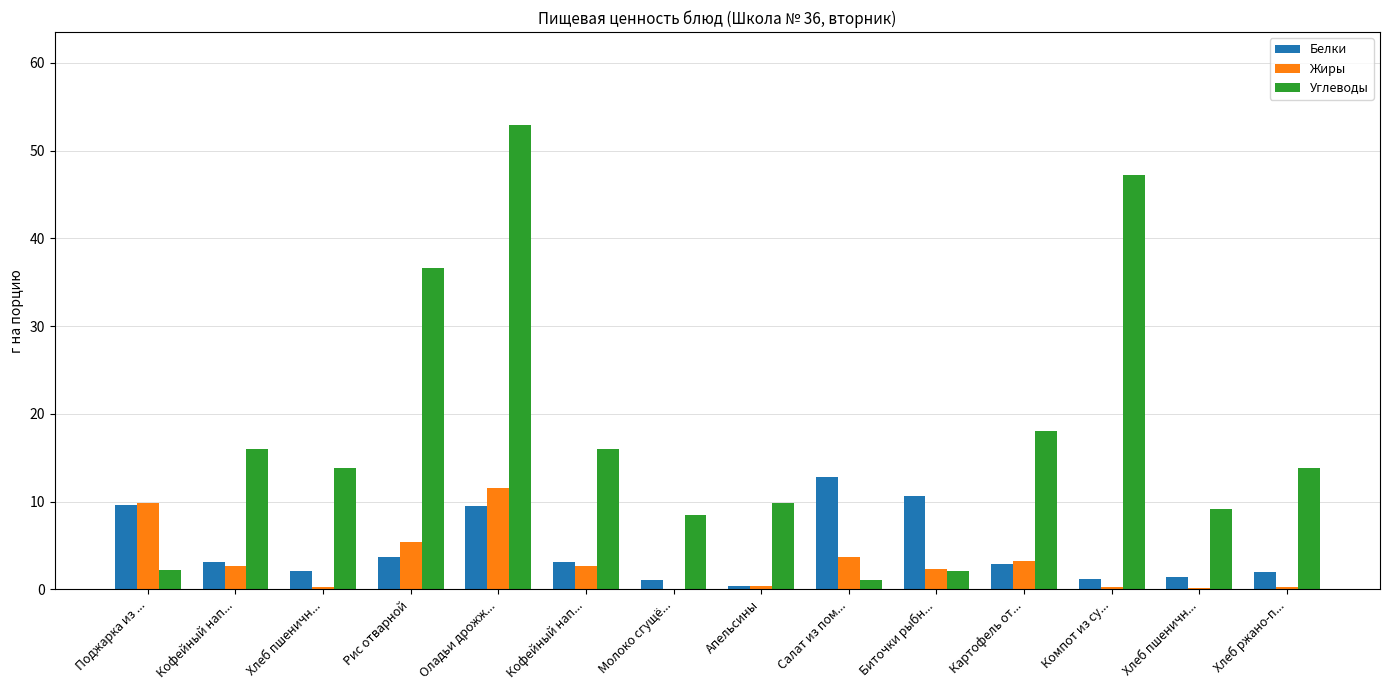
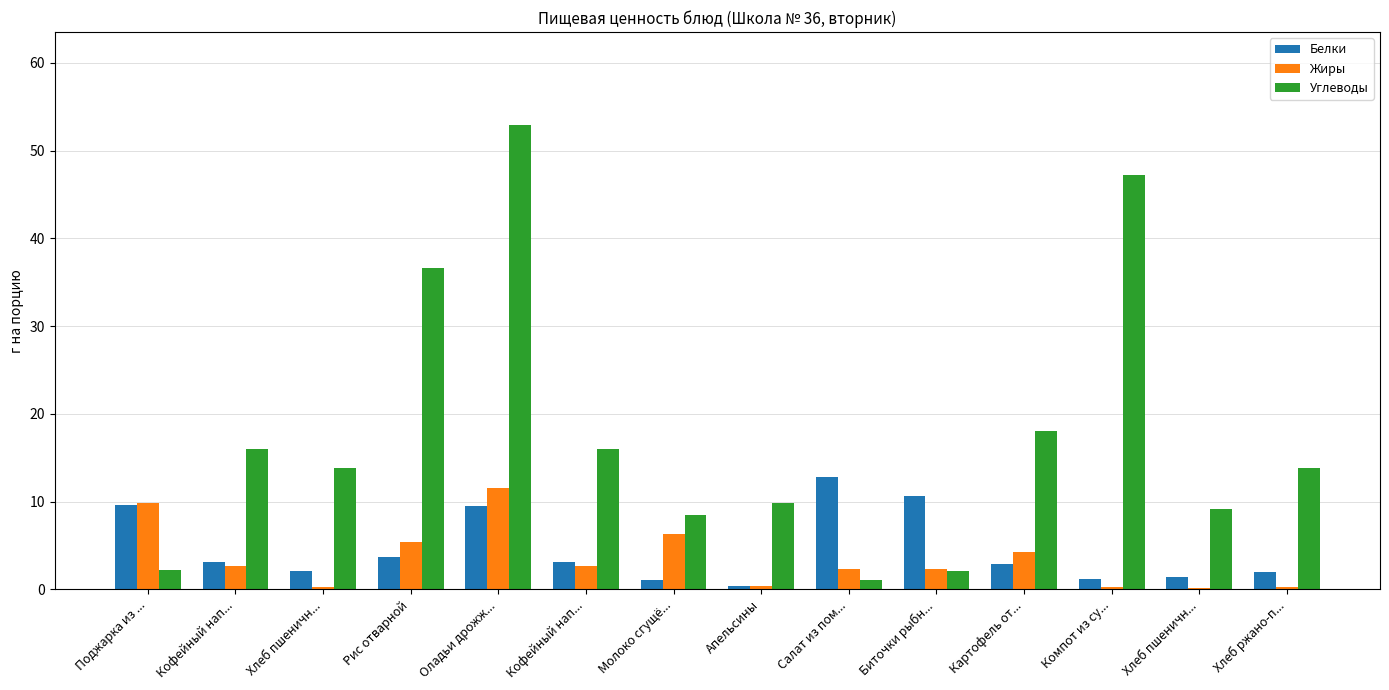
  {
    "Белки": {
      "Поджарка из ...": 10,
      "Рис отварной": 4,
      "Оладьи дрожж...": 9,
      "Молоко сгущё...": 1,
      "Апельсины": 0,
      "Салат из пом...": 13,
      "Биточки рыбн...": 11,
      "Картофель от...": 3,
      "Компот из су...": 1,
      "Хлеб ржано-п...": 2
    },
    "Жиры": {
      "Поджарка из ...": 10,
      "Рис отварной": 5,
      "Оладьи дрожж...": 12,
-     "Молоко сгущё...": 0,
+     "Молоко сгущё...": 6,
      "Апельсины": 0,
-     "Салат из пом...": 4,
+     "Салат из пом...": 2,
      "Биточки рыбн...": 2,
-     "Картофель от...": 3,
+     "Картофель от...": 4,
      "Компот из су...": 0,
      "Хлеб ржано-п...": 0
    },
    "Углеводы": {
      "Поджарка из ...": 2,
      "Рис отварной": 37,
      "Оладьи дрожж...": 53,
      "Молоко сгущё...": 9,
      "Апельсины": 10,
      "Салат из пом...": 1,
      "Биточки рыбн...": 2,
      "Картофель от...": 18,
      "Компот из су...": 47,
      "Хлеб ржано-п...": 14
    }
  }
